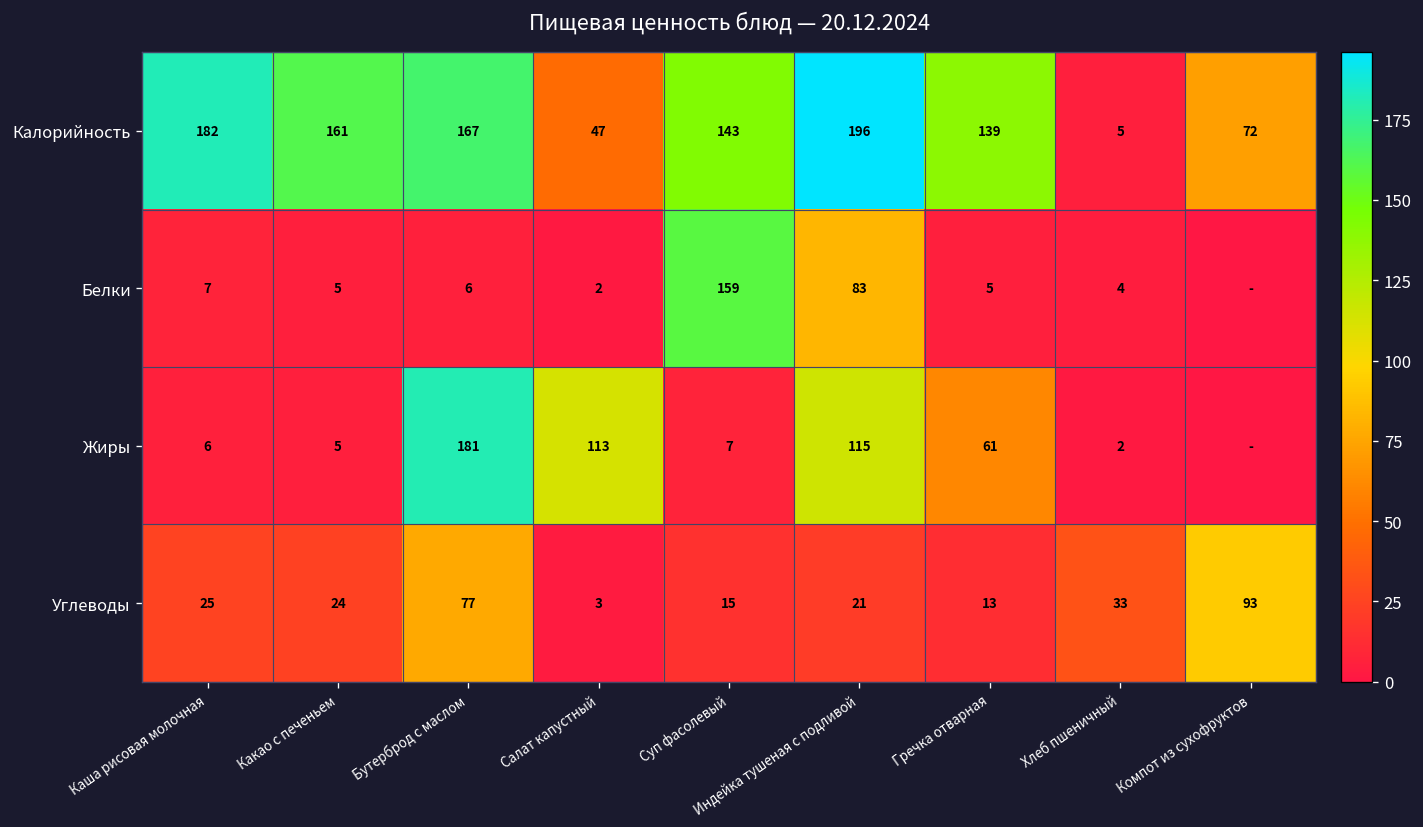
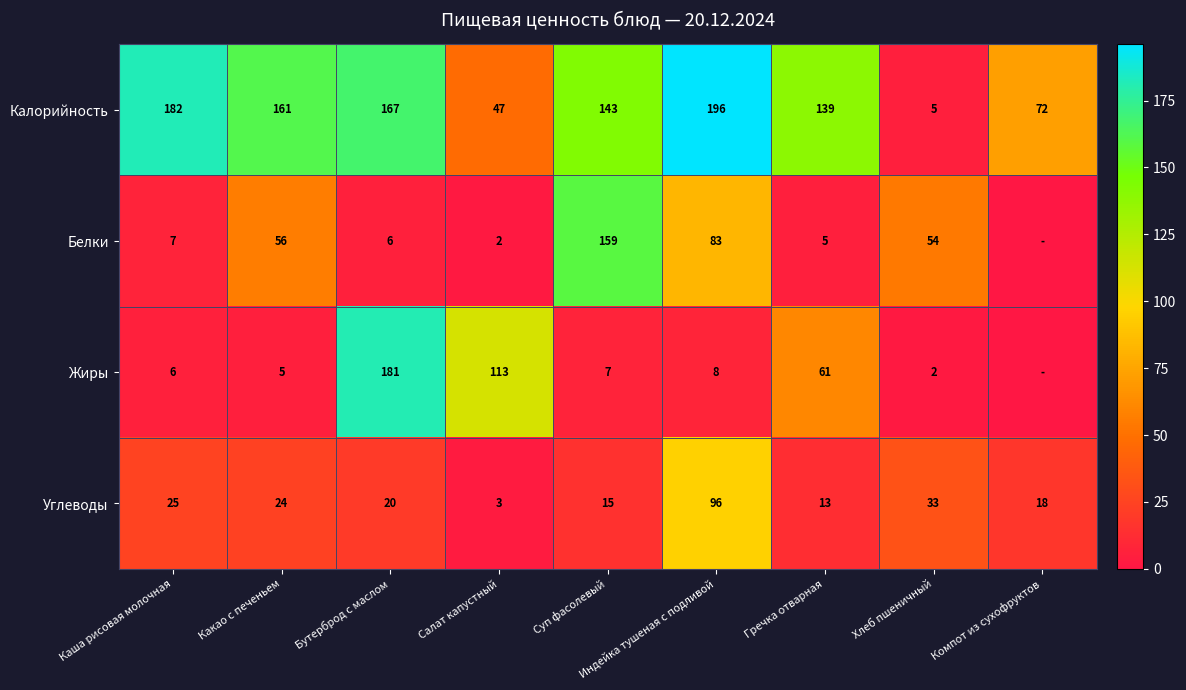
  {
    "Калорийность": {
      "Каша рисовая молочная": 182,
      "Какао с печеньем": 161,
      "Бутерброд с маслом": 167,
      "Салат капустный": 47,
      "Суп фасолевый": 143,
      "Индейка тушеная с подливой": 196,
      "Гречка отварная": 139,
      "Хлеб пшеничный": 5,
      "Компот из сухофруктов": 72
    },
    "Белки": {
      "Каша рисовая молочная": 7,
-     "Какао с печеньем": 5,
+     "Какао с печеньем": 56,
      "Бутерброд с маслом": 6,
      "Салат капустный": 2,
      "Суп фасолевый": 159,
      "Индейка тушеная с подливой": 83,
      "Гречка отварная": 5,
-     "Хлеб пшеничный": 4
+     "Хлеб пшеничный": 54
    },
    "Жиры": {
      "Каша рисовая молочная": 6,
      "Какао с печеньем": 5,
      "Бутерброд с маслом": 181,
      "Салат капустный": 113,
      "Суп фасолевый": 7,
-     "Индейка тушеная с подливой": 115,
+     "Индейка тушеная с подливой": 8,
      "Гречка отварная": 61,
      "Хлеб пшеничный": 2
    },
    "Углеводы": {
      "Каша рисовая молочная": 25,
      "Какао с печеньем": 24,
-     "Бутерброд с маслом": 77,
+     "Бутерброд с маслом": 20,
      "Салат капустный": 3,
      "Суп фасолевый": 15,
-     "Индейка тушеная с подливой": 21,
+     "Индейка тушеная с подливой": 96,
      "Гречка отварная": 13,
      "Хлеб пшеничный": 33,
-     "Компот из сухофруктов": 93
+     "Компот из сухофруктов": 18
    }
  }
